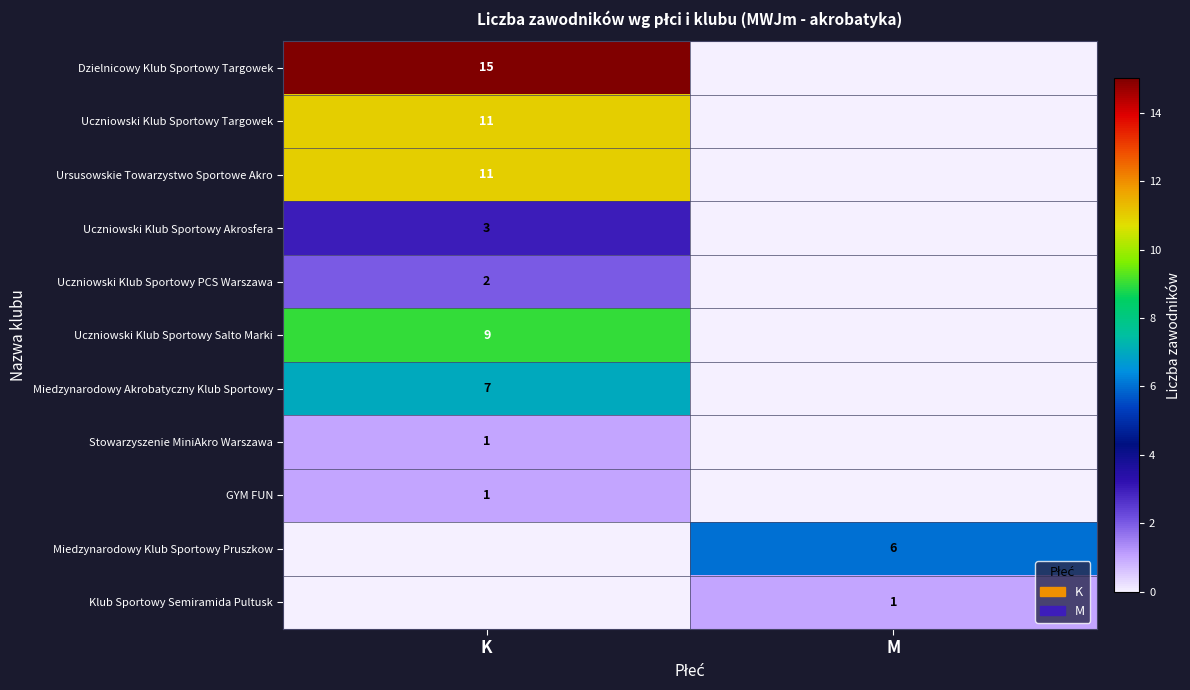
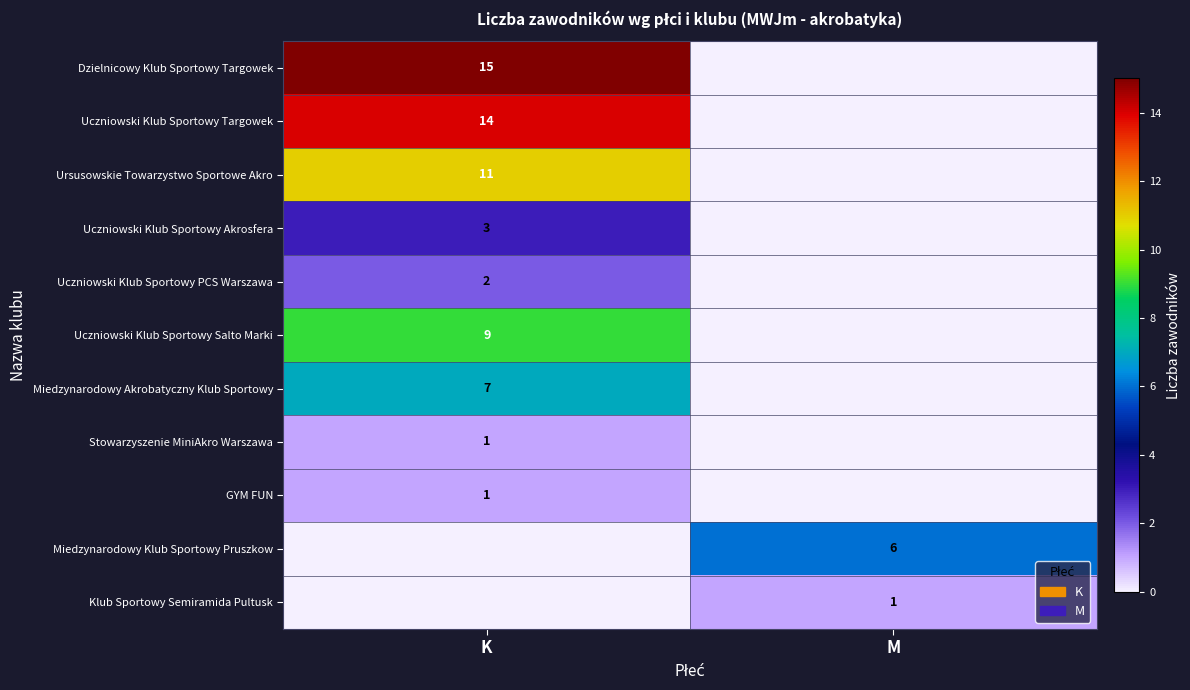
  {
    "Dzielnicowy Klub Sportowy Targowek": {
      "K": 15
    },
    "Uczniowski Klub Sportowy Targowek": {
-     "K": 11
+     "K": 14
    },
    "Ursusowskie Towarzystwo Sportowe Akro": {
      "K": 11
    },
    "Uczniowski Klub Sportowy Akrosfera": {
      "K": 3
    },
    "Uczniowski Klub Sportowy PCS Warszawa": {
      "K": 2
    },
    "Uczniowski Klub Sportowy Salto Marki": {
      "K": 9
    },
    "Miedzynarodowy Akrobatyczny Klub Sportowy": {
      "K": 7
    },
    "Stowarzyszenie MiniAkro Warszawa": {
      "K": 1
    },
    "GYM FUN": {
      "K": 1
    },
    "Miedzynarodowy Klub Sportowy Pruszkow": {
      "M": 6
    },
    "Klub Sportowy Semiramida Pultusk": {
      "M": 1
    }
  }
